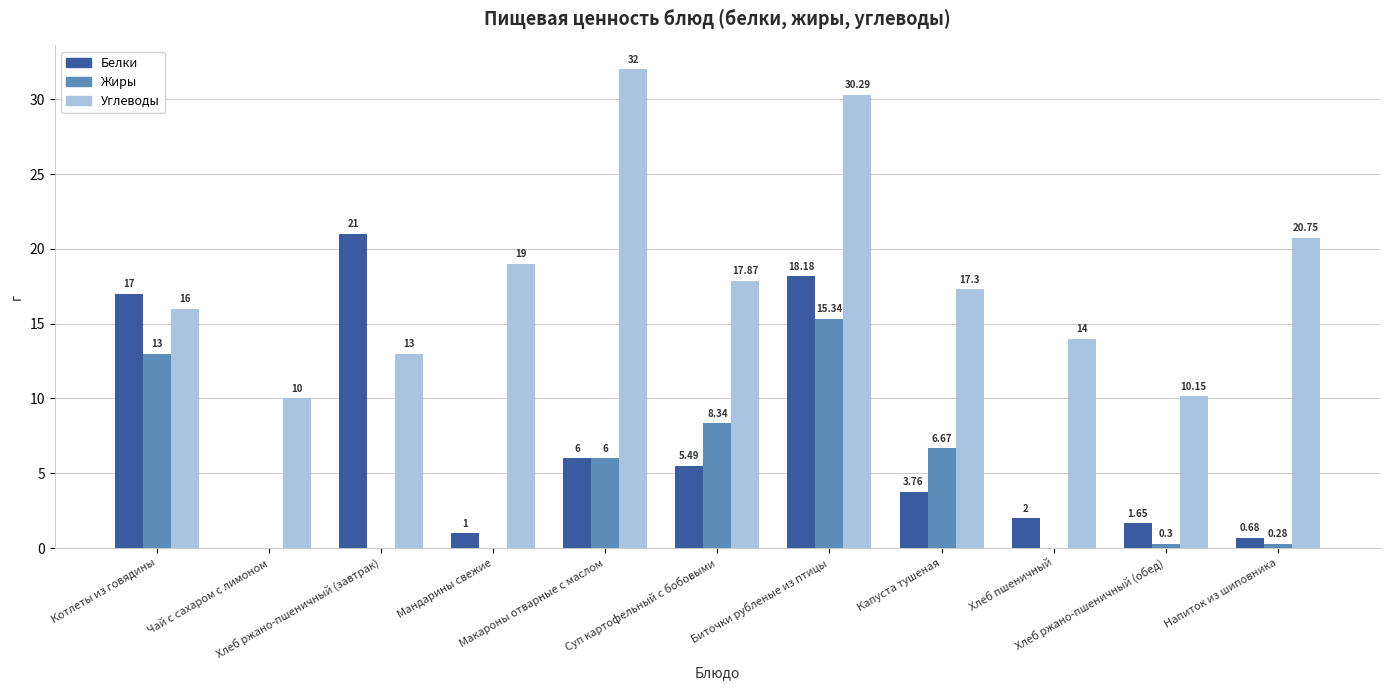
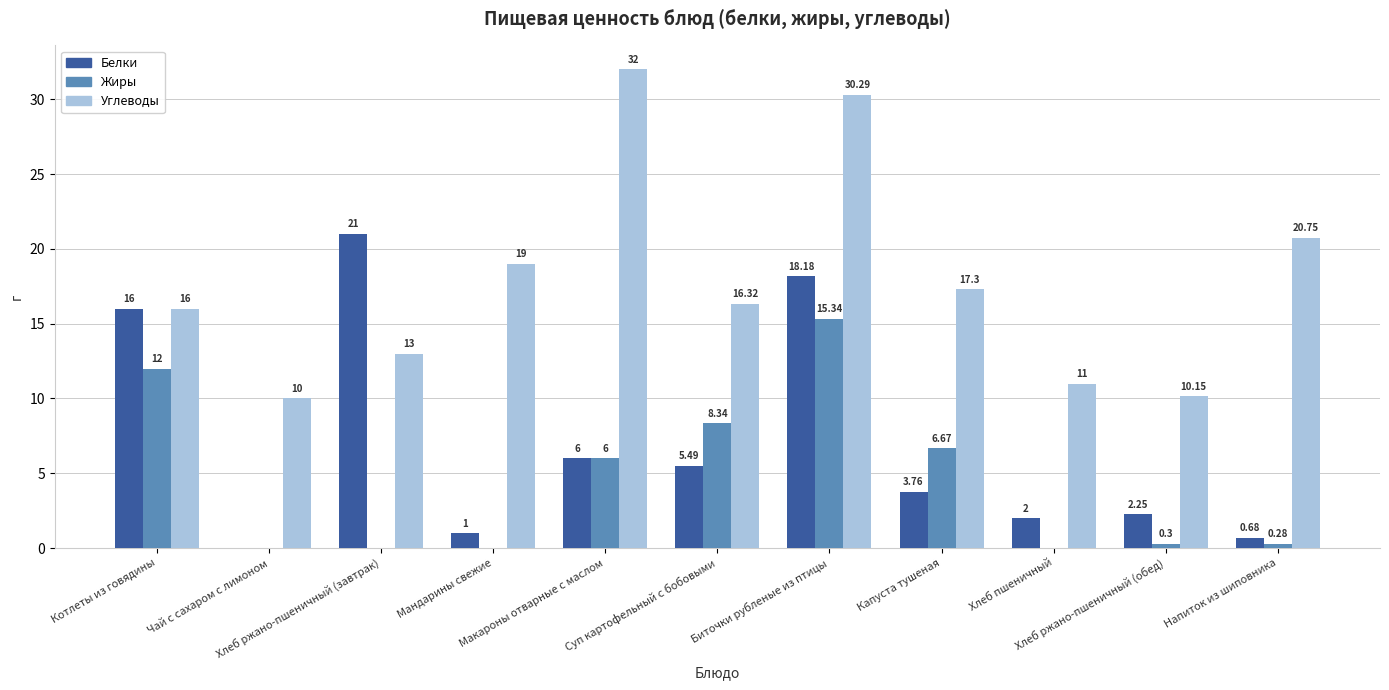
  {
    "Белки": {
-     "Котлеты из говядины": 17,
+     "Котлеты из говядины": 16,
      "Хлеб ржано-пшеничный (завтрак)": 21,
      "Мандарины свежие": 1,
      "Макароны отварные с маслом": 6,
      "Суп картофельный с бобовыми": 5.49,
      "Биточки рубленые из птицы": 18.18,
      "Капуста тушеная": 3.76,
      "Хлеб пшеничный": 2,
-     "Хлеб ржано-пшеничный (обед)": 1.65,
+     "Хлеб ржано-пшеничный (обед)": 2.25,
      "Напиток из шиповника": 0.68
    },
    "Жиры": {
-     "Котлеты из говядины": 13,
+     "Котлеты из говядины": 12,
      "Макароны отварные с маслом": 6,
      "Суп картофельный с бобовыми": 8.34,
      "Биточки рубленые из птицы": 15.34,
      "Капуста тушеная": 6.67,
      "Хлеб ржано-пшеничный (обед)": 0.3,
      "Напиток из шиповника": 0.28
    },
    "Углеводы": {
      "Котлеты из говядины": 16,
      "Чай с сахаром с лимоном": 10,
      "Хлеб ржано-пшеничный (завтрак)": 13,
      "Мандарины свежие": 19,
      "Макароны отварные с маслом": 32,
-     "Суп картофельный с бобовыми": 17.87,
+     "Суп картофельный с бобовыми": 16.32,
      "Биточки рубленые из птицы": 30.29,
      "Капуста тушеная": 17.3,
-     "Хлеб пшеничный": 14,
+     "Хлеб пшеничный": 11,
      "Хлеб ржано-пшеничный (обед)": 10.15,
      "Напиток из шиповника": 20.75
    }
  }
